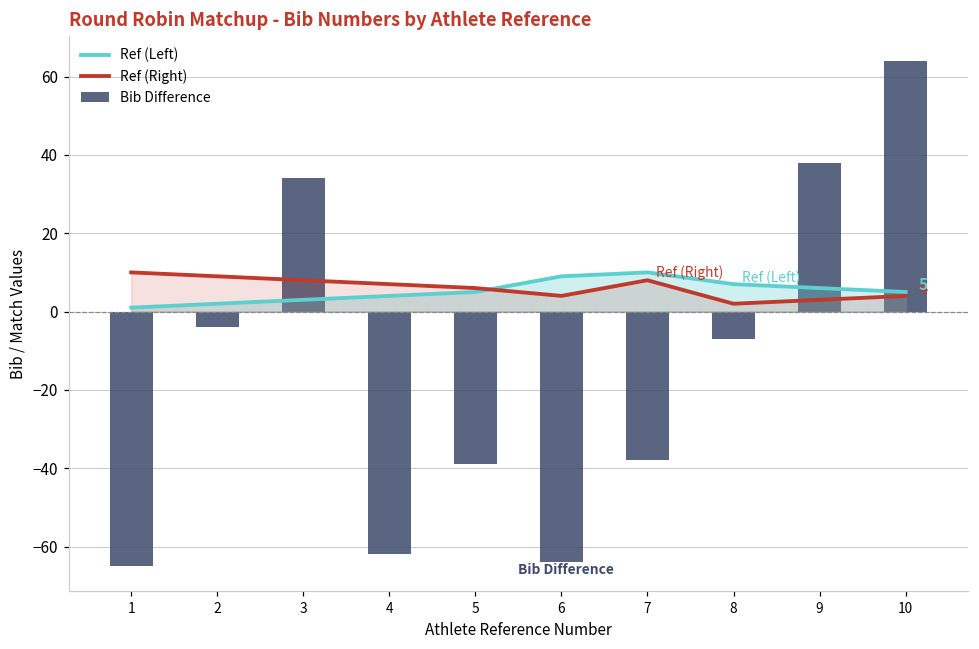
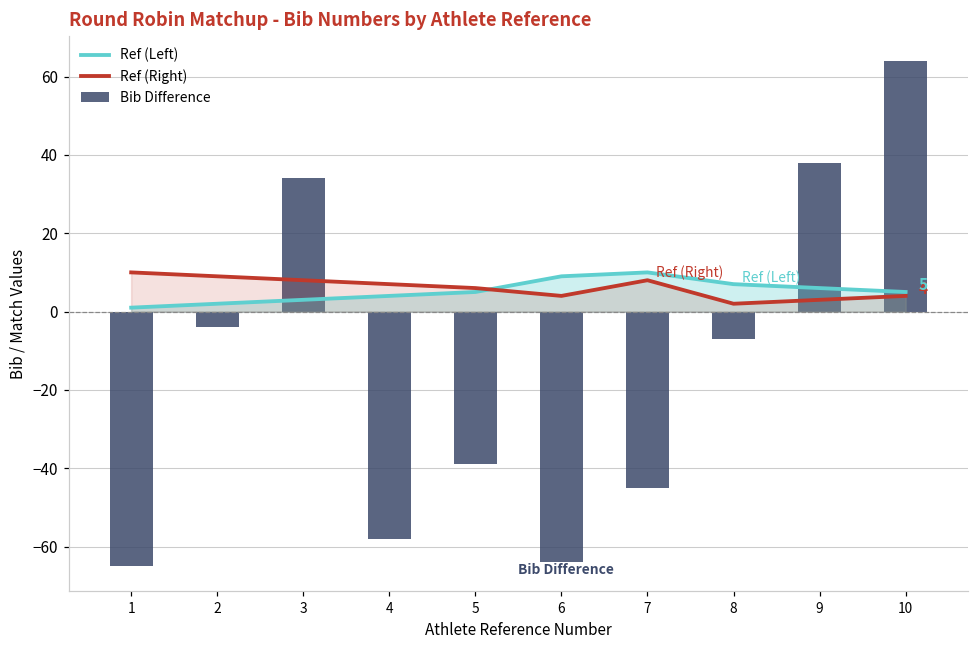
  {
    "Ref (Left)": {
      "1": 1,
      "2": 2,
      "3": 3,
      "4": 4,
      "5": 5,
      "6": 9,
      "7": 10,
      "8": 7,
      "9": 6
    },
    "Bib Difference": {
      "1": -65,
      "2": -4,
      "3": 34,
-     "4": -62,
+     "4": -58,
      "5": -39,
      "6": -64,
-     "7": -38,
+     "7": -45,
      "8": -7,
      "9": 38
    },
    "Ref (Right)": {
      "1": 10,
      "2": 9,
      "3": 8,
      "4": 7,
      "5": 6,
      "6": 4,
      "7": 8,
      "8": 2,
      "9": 3
    }
  }
